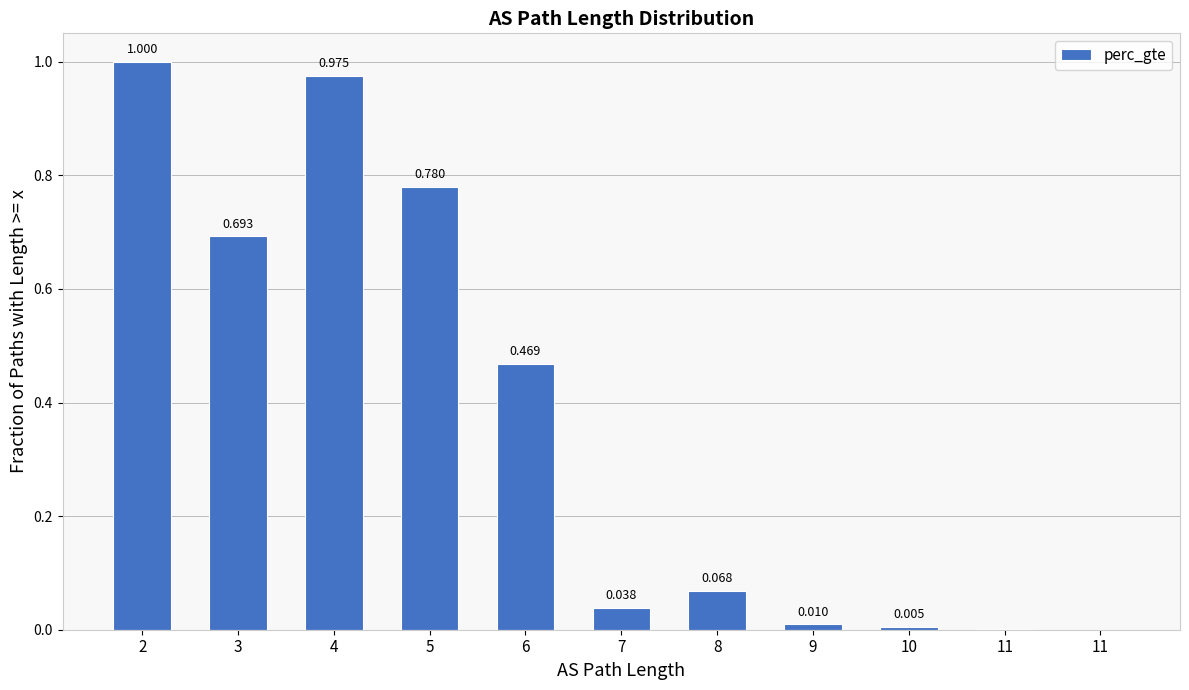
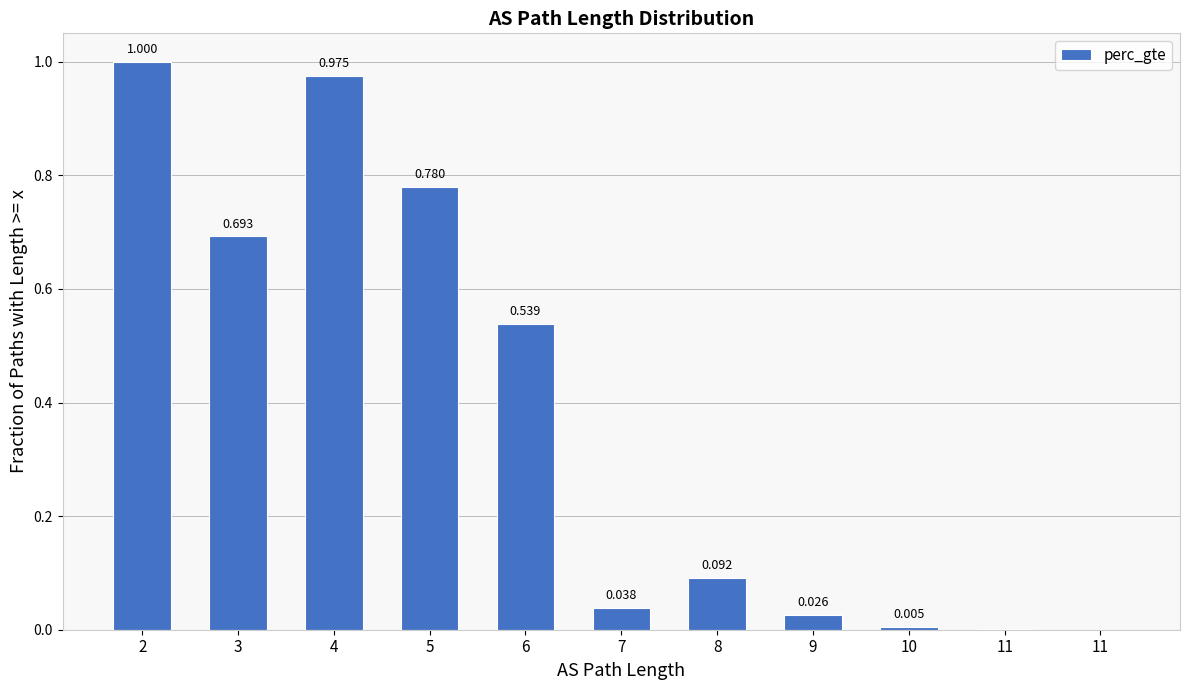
  {
    "2": 1.000,
    "3": 0.693,
    "4": 0.975,
    "5": 0.780,
-   "6": 0.469,
+   "6": 0.539,
    "7": 0.038,
-   "8": 0.068,
-   "9": 0.010,
+   "8": 0.092,
+   "9": 0.026,
    "10": 0.005
  }
